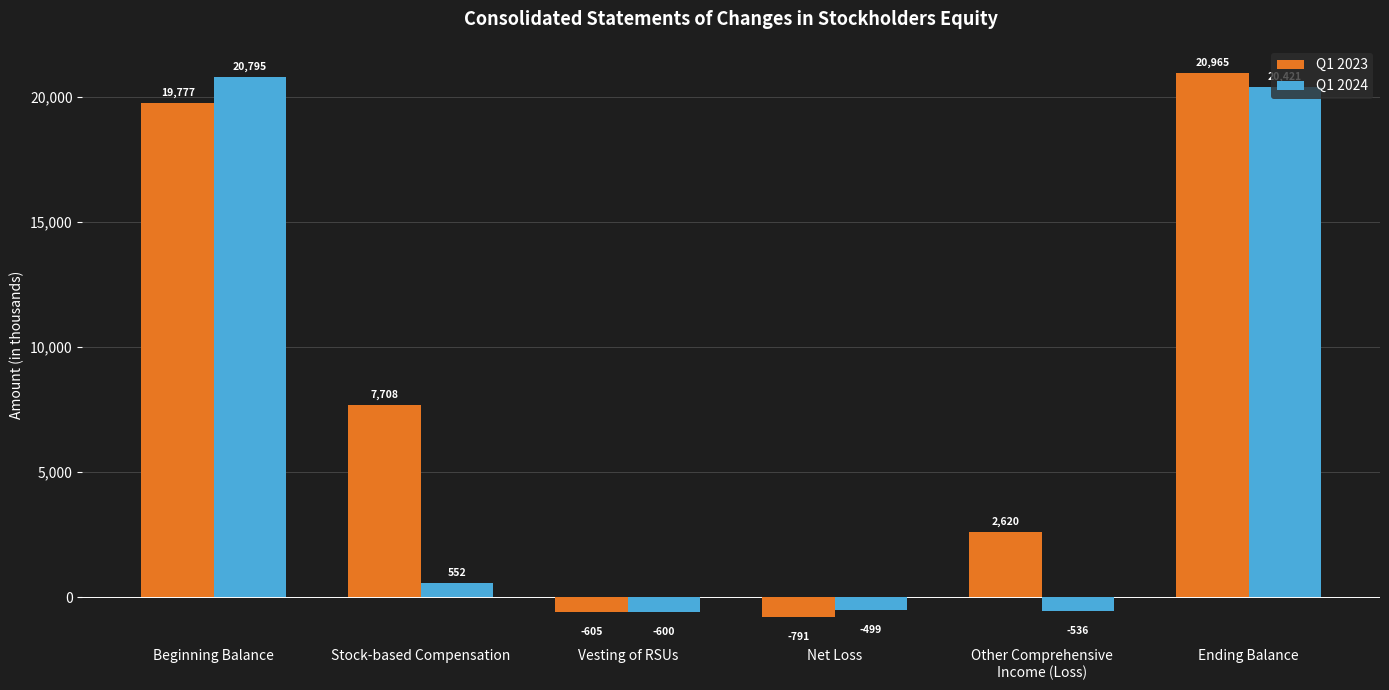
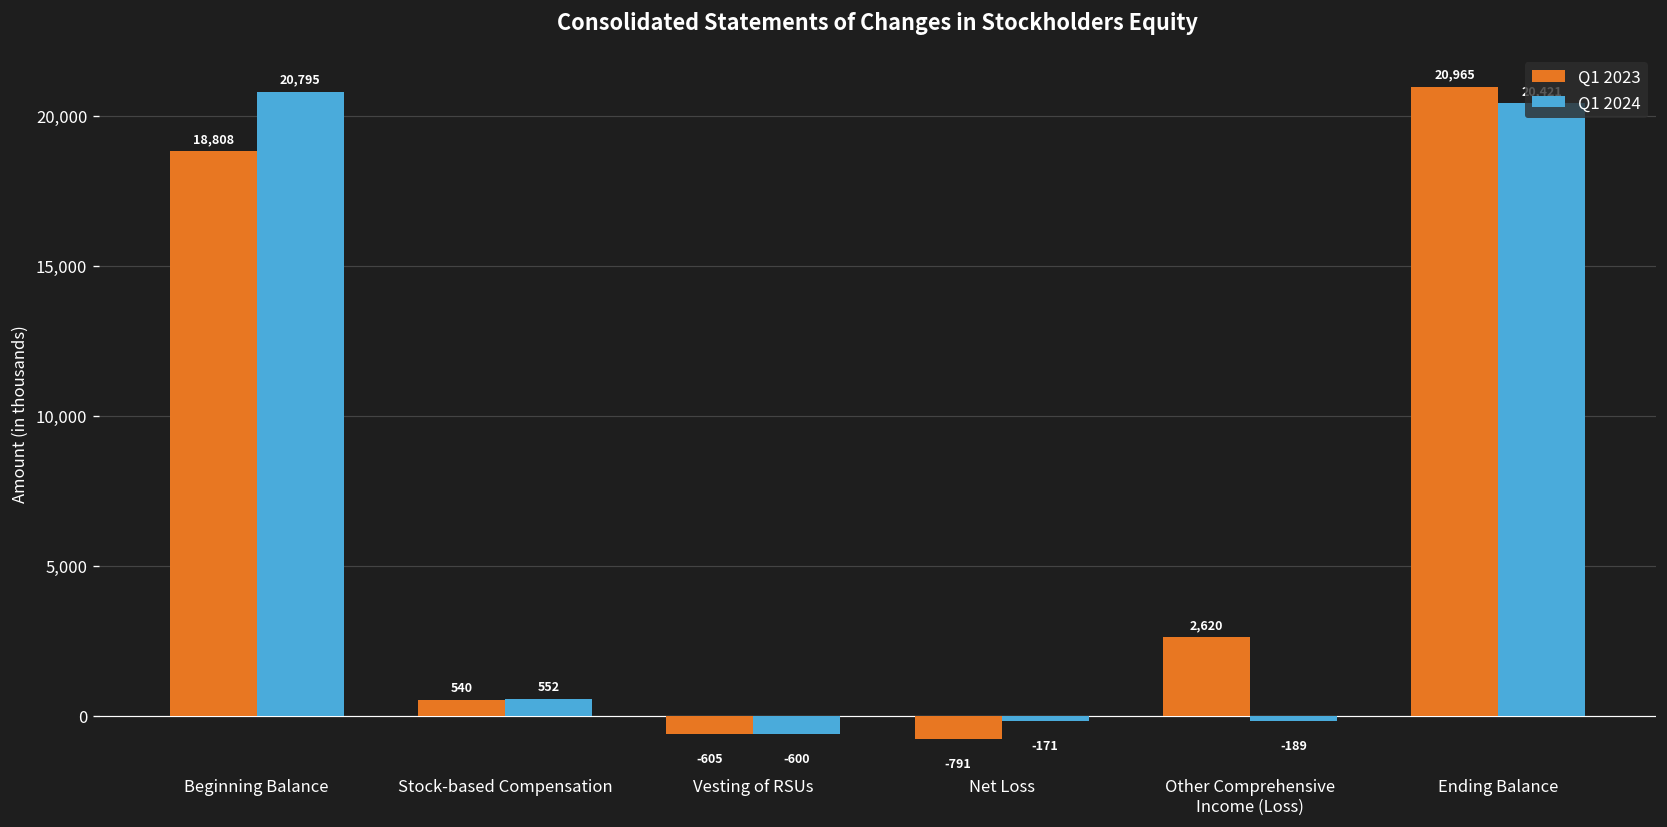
  {
    "Q1 2023": {
-     "Beginning Balance": "19,777",
-     "Stock-based Compensation": "7,708",
+     "Beginning Balance": "18,808",
+     "Stock-based Compensation": "540",
      "Vesting of RSUs": "-605",
      "Net Loss": "-791",
      "Other Comprehensive Income (Loss)": "2,620",
      "Ending Balance": "20,965"
    },
    "Q1 2024": {
      "Beginning Balance": "20,795",
      "Stock-based Compensation": "552",
      "Vesting of RSUs": "-600",
-     "Net Loss": "-499",
-     "Other Comprehensive Income (Loss)": "-536"
+     "Net Loss": "-171",
+     "Other Comprehensive Income (Loss)": "-189"
    }
  }
